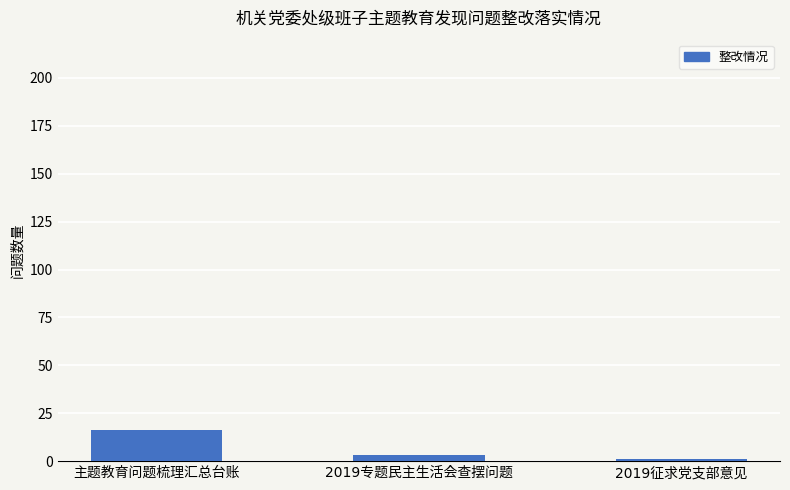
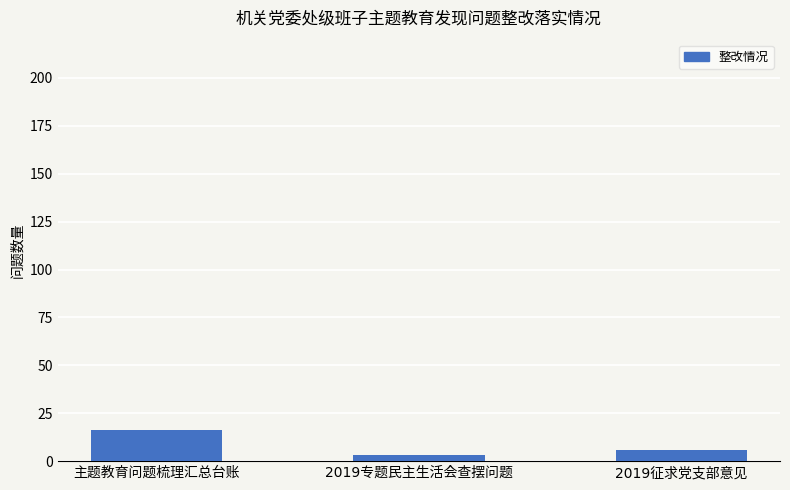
  {
    "主题教育问题梳理汇总台账": 16,
    "2019专题民主生活会查摆问题": 3,
-   "2019征求党支部意见": 1
+   "2019征求党支部意见": 6
  }
